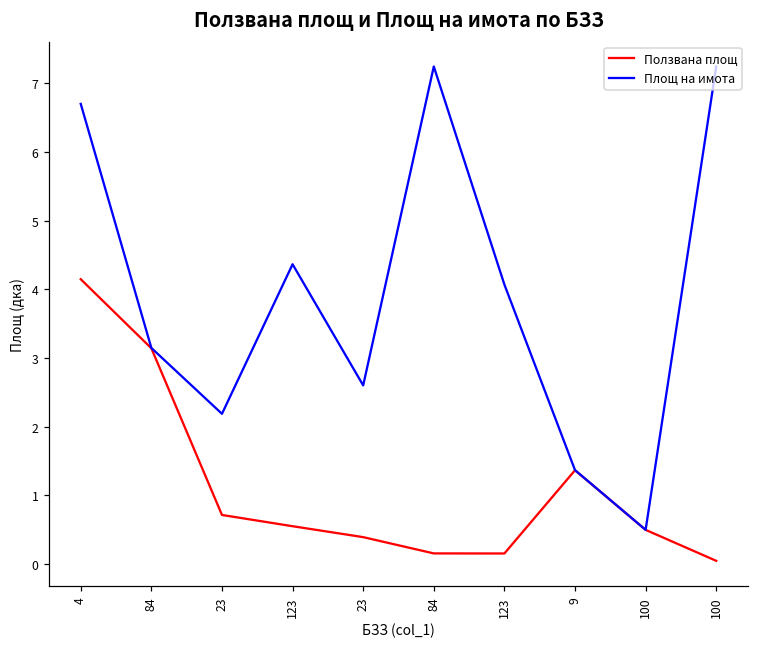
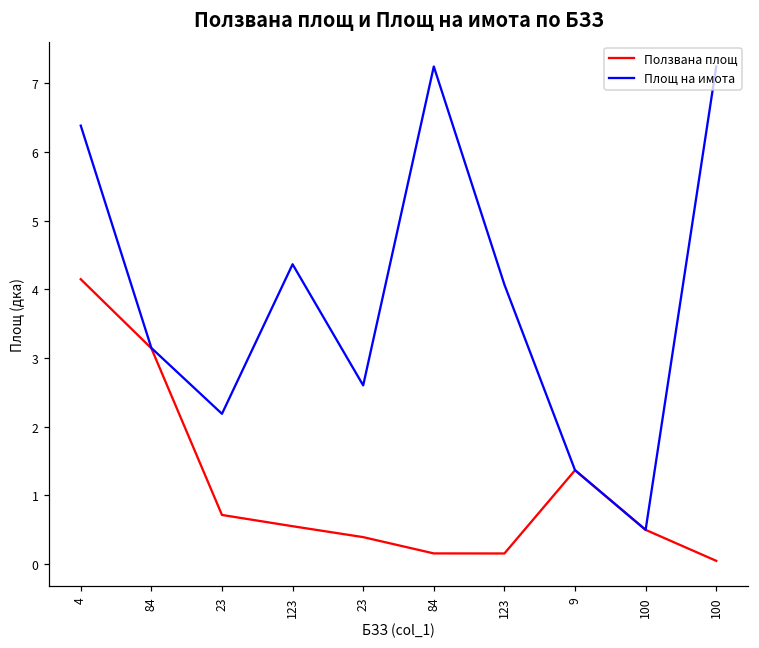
  {
    "Ползвана площ": {
      "4": 4.1
    },
    "Площ на имота": {
-     "4": 6.7
+     "4": 6.4
    }
  }
